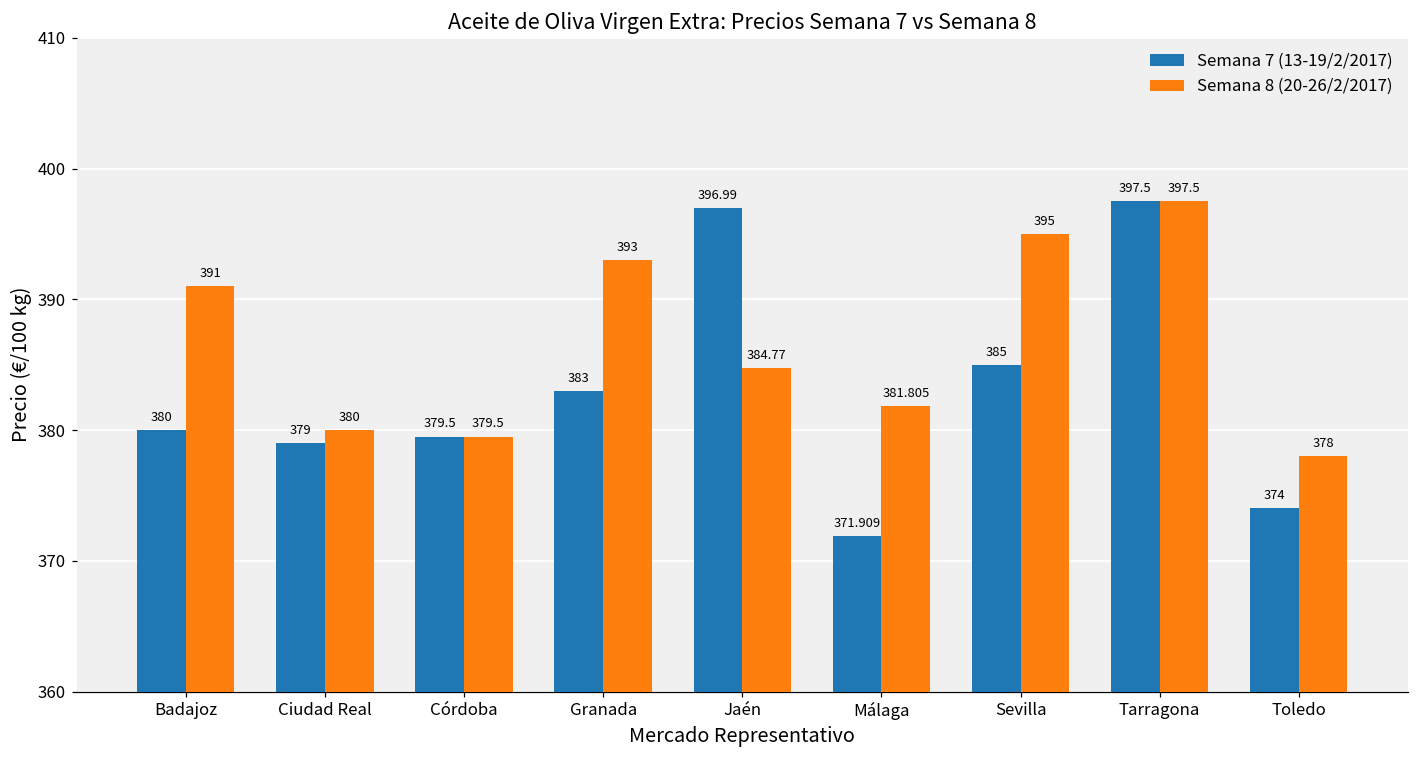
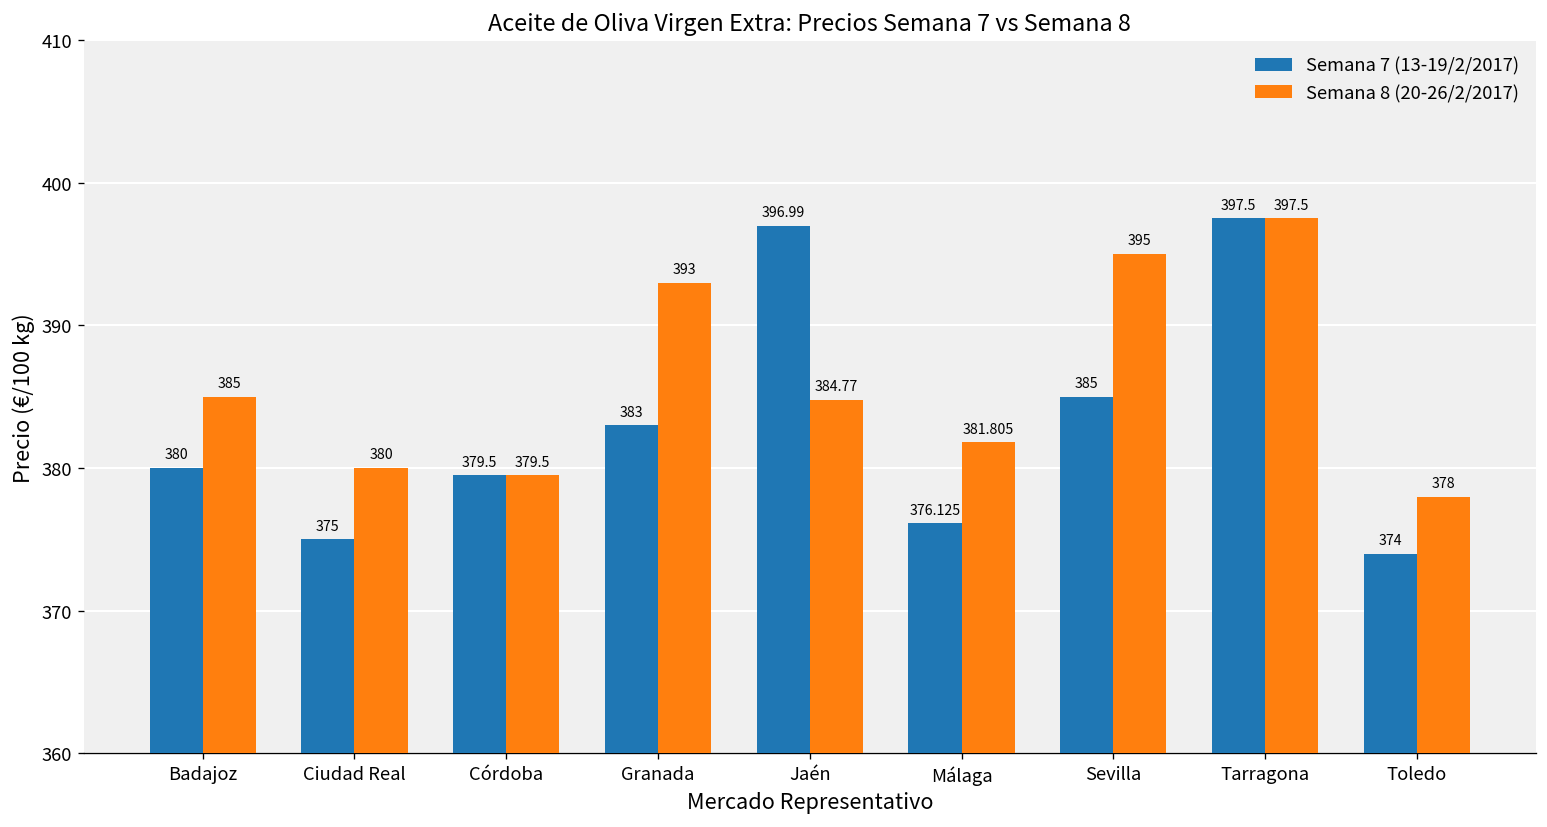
  {
    "Semana 7 (13-19/2/2017)": {
      "Badajoz": 380,
-     "Ciudad Real": 379,
+     "Ciudad Real": 375,
      "Córdoba": 379.5,
      "Granada": 383,
      "Jaén": 396.99,
-     "Málaga": 371.909,
+     "Málaga": 376.125,
      "Sevilla": 385,
      "Tarragona": 397.5,
      "Toledo": 374
    },
    "Semana 8 (20-26/2/2017)": {
-     "Badajoz": 391,
+     "Badajoz": 385,
      "Ciudad Real": 380,
      "Córdoba": 379.5,
      "Granada": 393,
      "Jaén": 384.77,
      "Málaga": 381.805,
      "Sevilla": 395,
      "Tarragona": 397.5,
      "Toledo": 378
    }
  }
